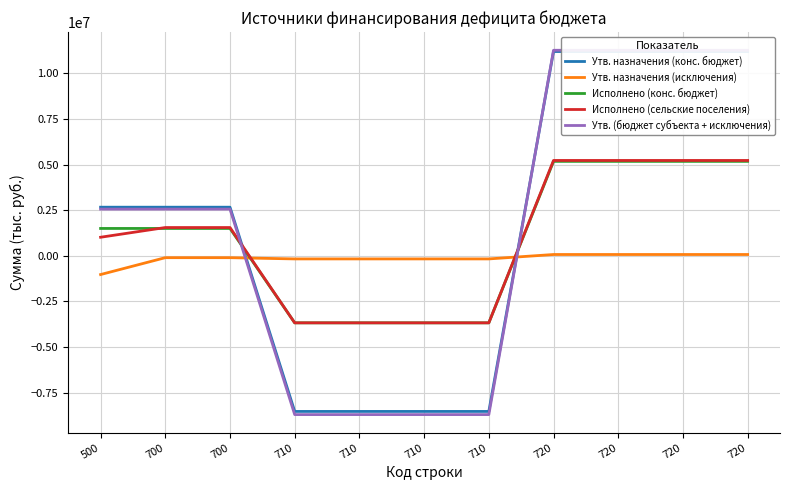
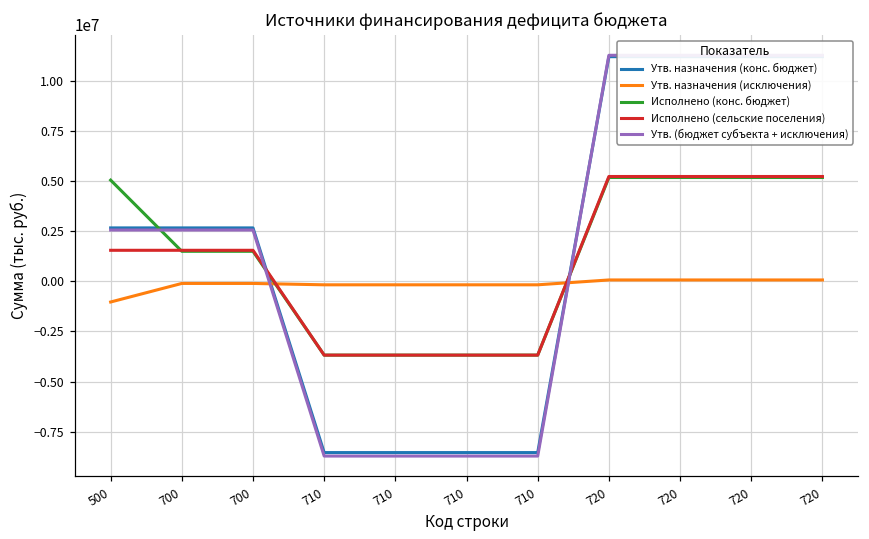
  {
    "Утв. назначения (исключения)": {
      "500": -1000000
    },
    "Исполнено (конс. бюджет)": {
-     "500": 1500000
+     "500": 5000000
    },
    "Исполнено (сельские поселения)": {
-     "500": 1000000
+     "500": 1500000
    }
  }
